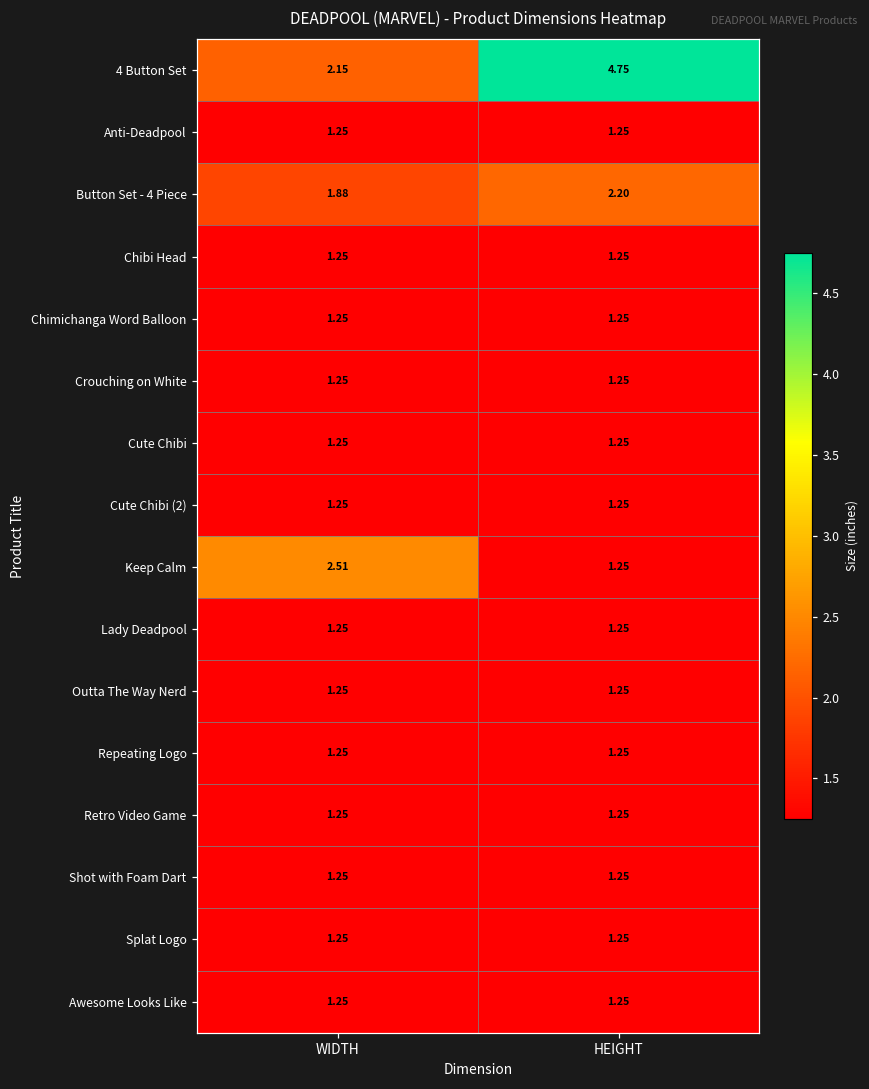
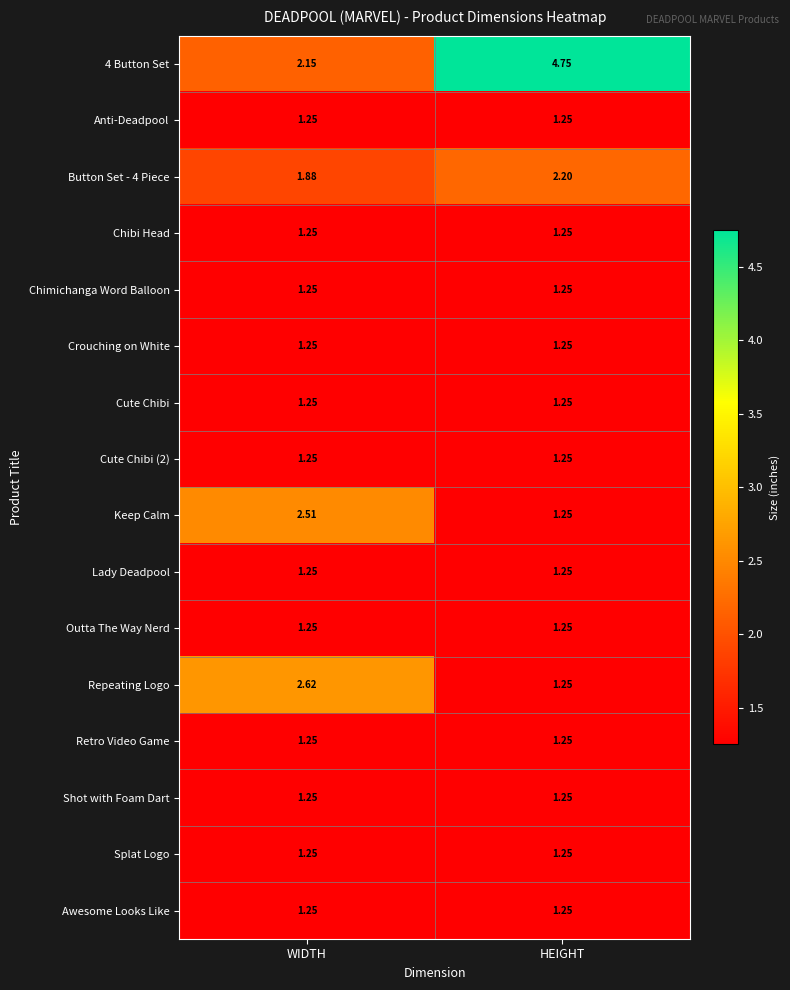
  {
    "4 Button Set": {
      "WIDTH": 2.15,
      "HEIGHT": 4.75
    },
    "Anti-Deadpool": {
      "WIDTH": 1.25,
      "HEIGHT": 1.25
    },
    "Button Set - 4 Piece": {
      "WIDTH": 1.88,
      "HEIGHT": 2.20
    },
    "Chibi Head": {
      "WIDTH": 1.25,
      "HEIGHT": 1.25
    },
    "Chimichanga Word Balloon": {
      "WIDTH": 1.25,
      "HEIGHT": 1.25
    },
    "Crouching on White": {
      "WIDTH": 1.25,
      "HEIGHT": 1.25
    },
    "Cute Chibi": {
      "WIDTH": 1.25,
      "HEIGHT": 1.25
    },
    "Cute Chibi (2)": {
      "WIDTH": 1.25,
      "HEIGHT": 1.25
    },
    "Keep Calm": {
      "WIDTH": 2.51,
      "HEIGHT": 1.25
    },
    "Lady Deadpool": {
      "WIDTH": 1.25,
      "HEIGHT": 1.25
    },
    "Outta The Way Nerd": {
      "WIDTH": 1.25,
      "HEIGHT": 1.25
    },
    "Repeating Logo": {
-     "WIDTH": 1.25,
+     "WIDTH": 2.62,
      "HEIGHT": 1.25
    },
    "Retro Video Game": {
      "WIDTH": 1.25,
      "HEIGHT": 1.25
    },
    "Shot with Foam Dart": {
      "WIDTH": 1.25,
      "HEIGHT": 1.25
    },
    "Splat Logo": {
      "WIDTH": 1.25,
      "HEIGHT": 1.25
    },
    "Awesome Looks Like": {
      "WIDTH": 1.25,
      "HEIGHT": 1.25
    }
  }
